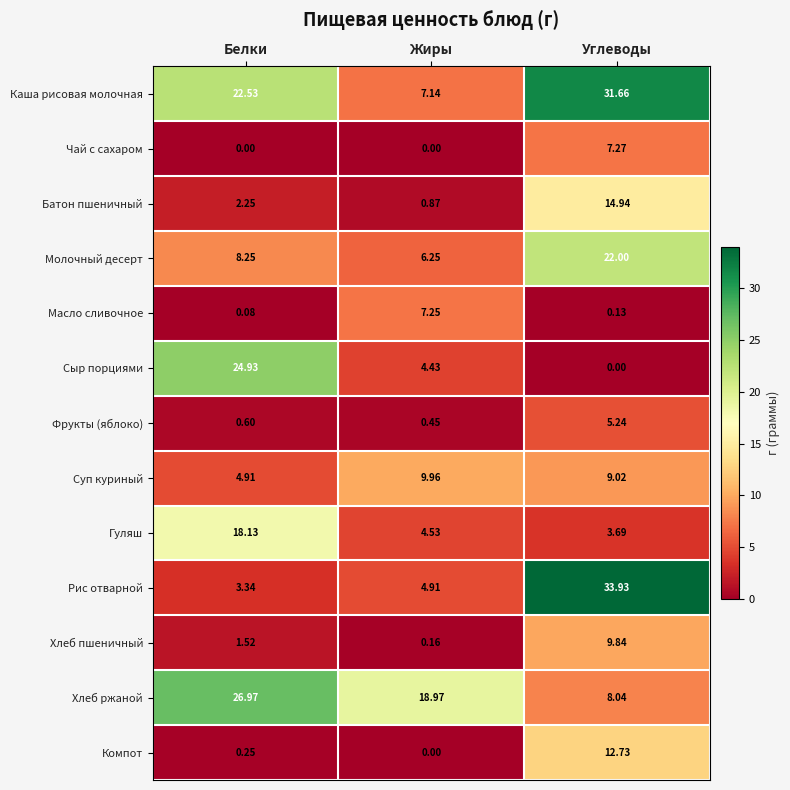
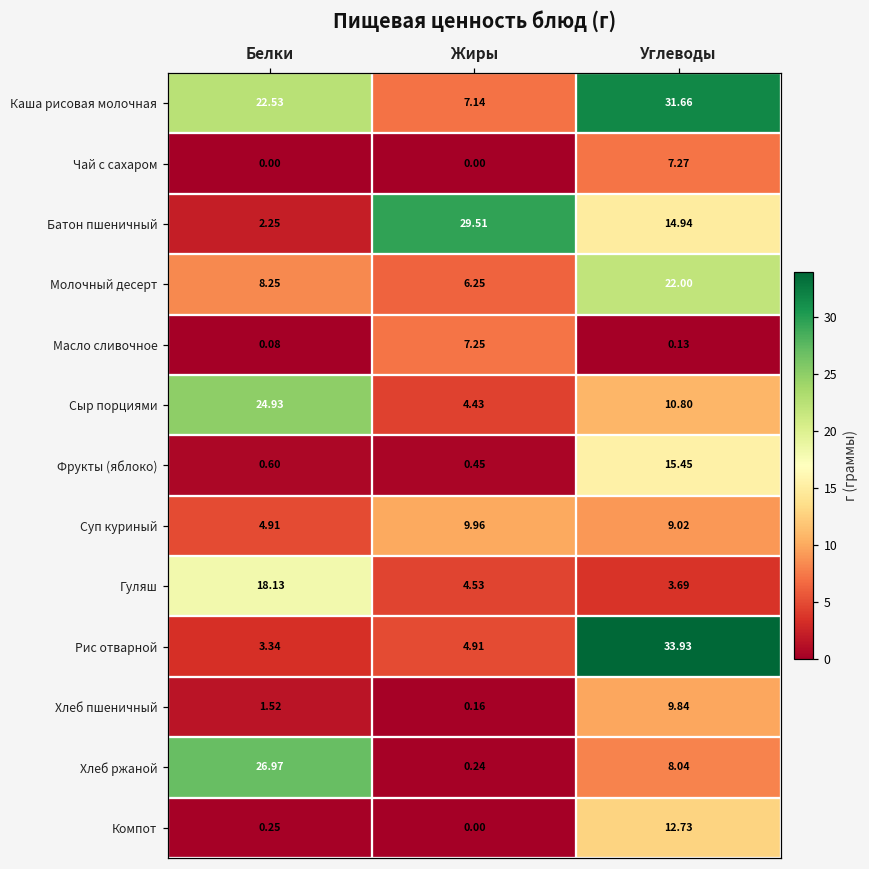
  {
    "Каша рисовая молочная": {
      "Белки": 22.53,
      "Жиры": 7.14,
      "Углеводы": 31.66
    },
    "Чай с сахаром": {
      "Белки": 0.00,
      "Жиры": 0.00,
      "Углеводы": 7.27
    },
    "Батон пшеничный": {
      "Белки": 2.25,
-     "Жиры": 0.87,
+     "Жиры": 29.51,
      "Углеводы": 14.94
    },
    "Молочный десерт": {
      "Белки": 8.25,
      "Жиры": 6.25,
      "Углеводы": 22.00
    },
    "Масло сливочное": {
      "Белки": 0.08,
      "Жиры": 7.25,
      "Углеводы": 0.13
    },
    "Сыр порциями": {
      "Белки": 24.93,
      "Жиры": 4.43,
-     "Углеводы": 0.00
+     "Углеводы": 10.80
    },
    "Фрукты (яблоко)": {
      "Белки": 0.60,
      "Жиры": 0.45,
-     "Углеводы": 5.24
+     "Углеводы": 15.45
    },
    "Суп куриный": {
      "Белки": 4.91,
      "Жиры": 9.96,
      "Углеводы": 9.02
    },
    "Гуляш": {
      "Белки": 18.13,
      "Жиры": 4.53,
      "Углеводы": 3.69
    },
    "Рис отварной": {
      "Белки": 3.34,
      "Жиры": 4.91,
      "Углеводы": 33.93
    },
    "Хлеб пшеничный": {
      "Белки": 1.52,
      "Жиры": 0.16,
      "Углеводы": 9.84
    },
    "Хлеб ржаной": {
      "Белки": 26.97,
-     "Жиры": 18.97,
+     "Жиры": 0.24,
      "Углеводы": 8.04
    },
    "Компот": {
      "Белки": 0.25,
      "Жиры": 0.00,
      "Углеводы": 12.73
    }
  }
